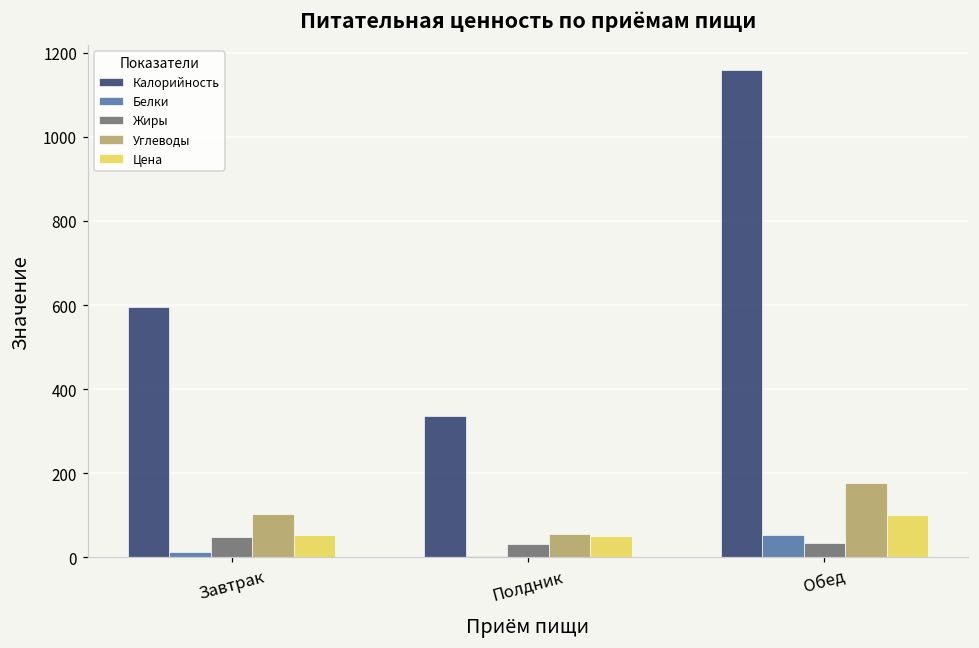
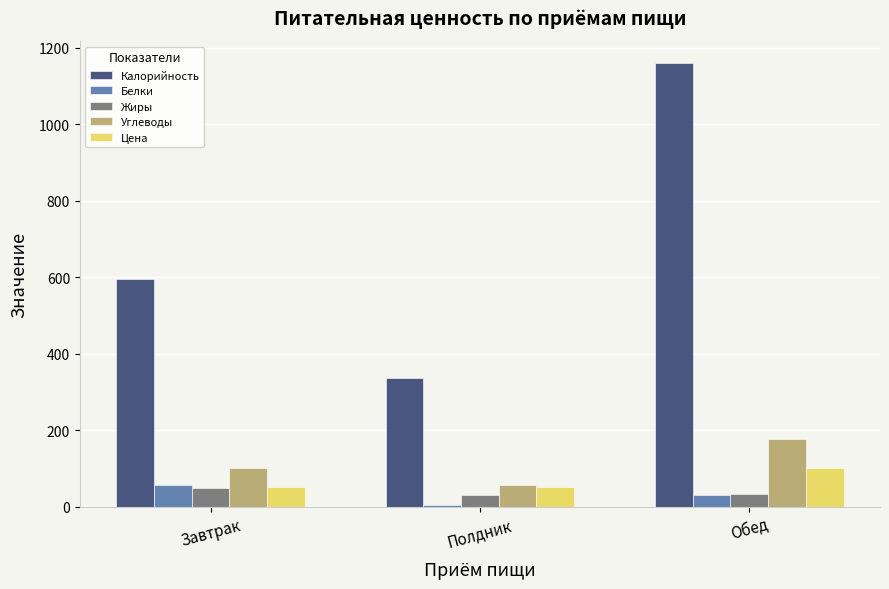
  {
    "Калорийность": {
      "Завтрак": 600,
      "Полдник": 340,
      "Обед": 1160
    },
    "Белки": {
-     "Завтрак": 10,
-     "Обед": 50
+     "Завтрак": 60,
+     "Обед": 30
    },
    "Жиры": {
      "Завтрак": 50,
      "Полдник": 30,
      "Обед": 30
    },
    "Углеводы": {
      "Завтрак": 100,
      "Полдник": 60,
      "Обед": 180
    },
    "Цена": {
      "Завтрак": 50,
      "Полдник": 50,
      "Обед": 100
    }
  }
